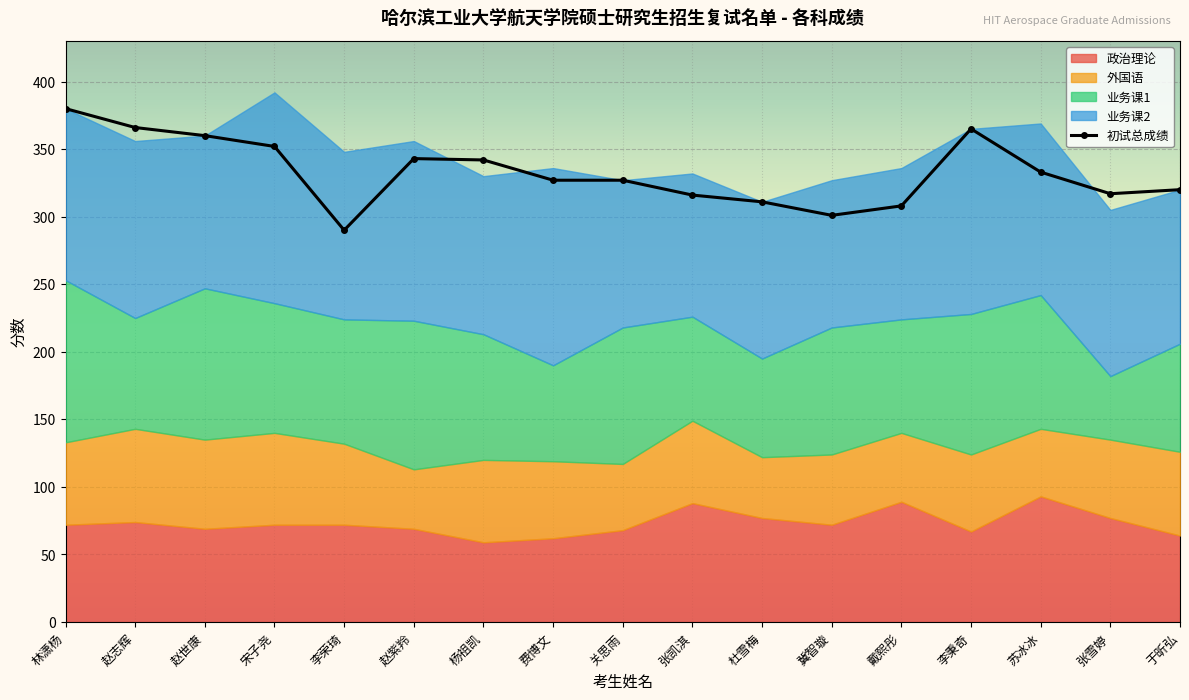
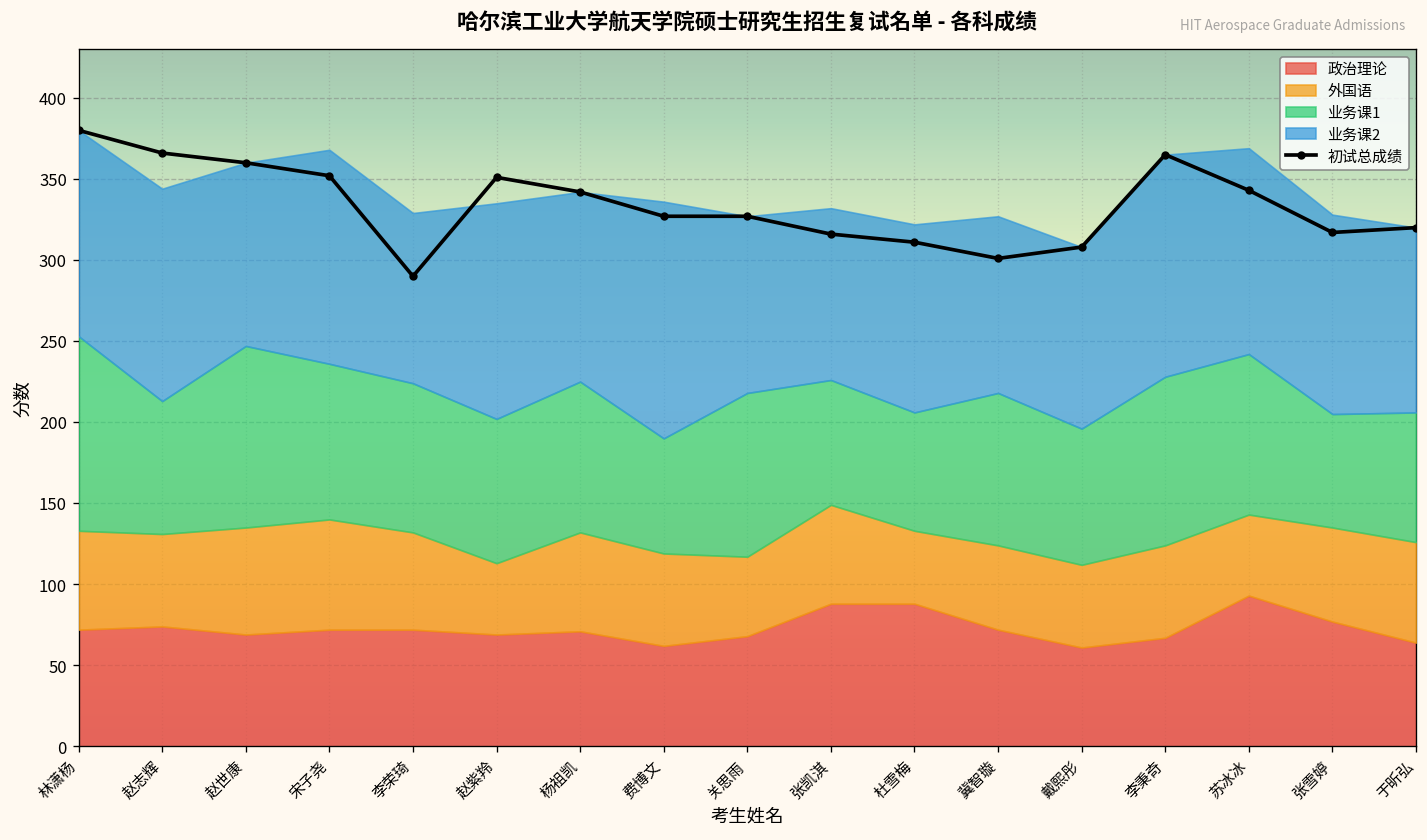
  {
    "政治理论": {
      "林潇杨": 72,
      "赵志辉": 74,
      "赵世康": 69,
      "宋子尧": 72,
      "李荣琦": 72,
      "赵紫羚": 69,
-     "杨祖凯": 59,
+     "杨祖凯": 71,
      "费博文": 62,
      "关思雨": 68,
      "张凯淇": 88,
-     "杜雪梅": 77,
+     "杜雪梅": 88,
      "冀智璇": 72,
-     "戴熙彤": 89,
+     "戴熙彤": 61,
      "李秉奇": 67,
      "苏冰冰": 93,
      "张雪婷": 77,
      "于昕弘": 64
    },
    "初试总成绩": {
      "赵志辉": 366,
      "宋子尧": 352,
      "李荣琦": 290,
-     "赵紫羚": 343,
+     "赵紫羚": 351,
      "费博文": 327,
      "张凯淇": 316,
      "冀智璇": 301,
-     "苏冰冰": 333,
+     "苏冰冰": 343,
      "张雪婷": 317
    },
    "外国语": {
      "林潇杨": 61,
-     "赵志辉": 69,
+     "赵志辉": 57,
      "赵世康": 66,
      "宋子尧": 68,
      "李荣琦": 60,
      "赵紫羚": 44,
      "杨祖凯": 61,
      "费博文": 57,
      "关思雨": 49,
      "张凯淇": 61,
      "杜雪梅": 45,
      "冀智璇": 52,
      "戴熙彤": 51,
      "李秉奇": 57,
      "苏冰冰": 50,
      "张雪婷": 58,
      "于昕弘": 62
    },
    "业务课1": {
      "林潇杨": 120,
      "赵志辉": 82,
      "赵世康": 112,
      "宋子尧": 96,
      "李荣琦": 92,
-     "赵紫羚": 110,
+     "赵紫羚": 89,
      "杨祖凯": 93,
      "费博文": 71,
      "关思雨": 101,
      "张凯淇": 77,
      "杜雪梅": 73,
      "冀智璇": 94,
      "戴熙彤": 84,
      "李秉奇": 104,
      "苏冰冰": 99,
-     "张雪婷": 47,
+     "张雪婷": 70,
      "于昕弘": 80
    },
    "业务课2": {
      "赵志辉": 131,
-     "宋子尧": 156,
-     "李荣琦": 124,
+     "宋子尧": 132,
+     "李荣琦": 105,
      "赵紫羚": 133,
      "费博文": 146,
      "张凯淇": 106,
      "冀智璇": 109,
      "苏冰冰": 127,
      "张雪婷": 123
    }
  }
